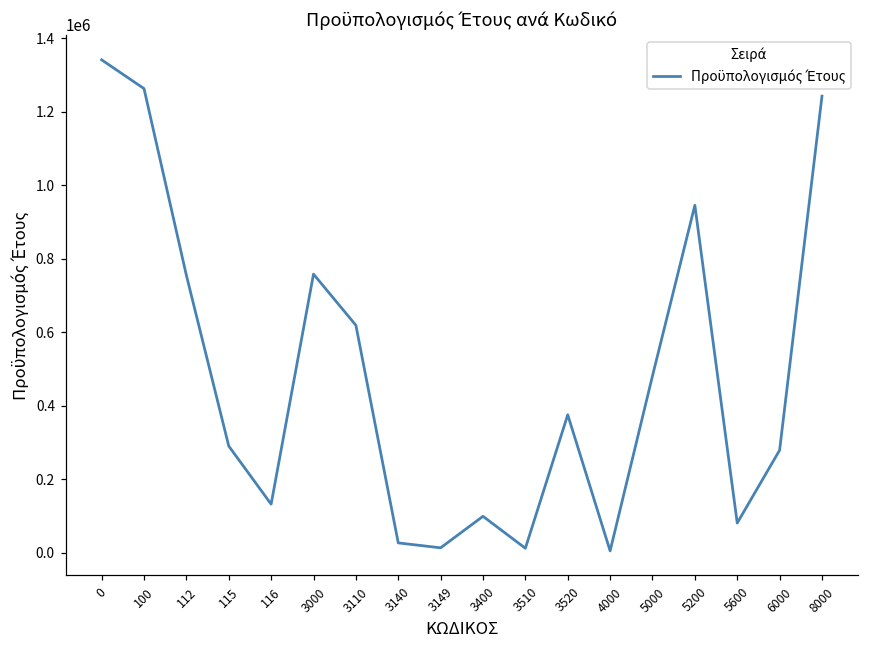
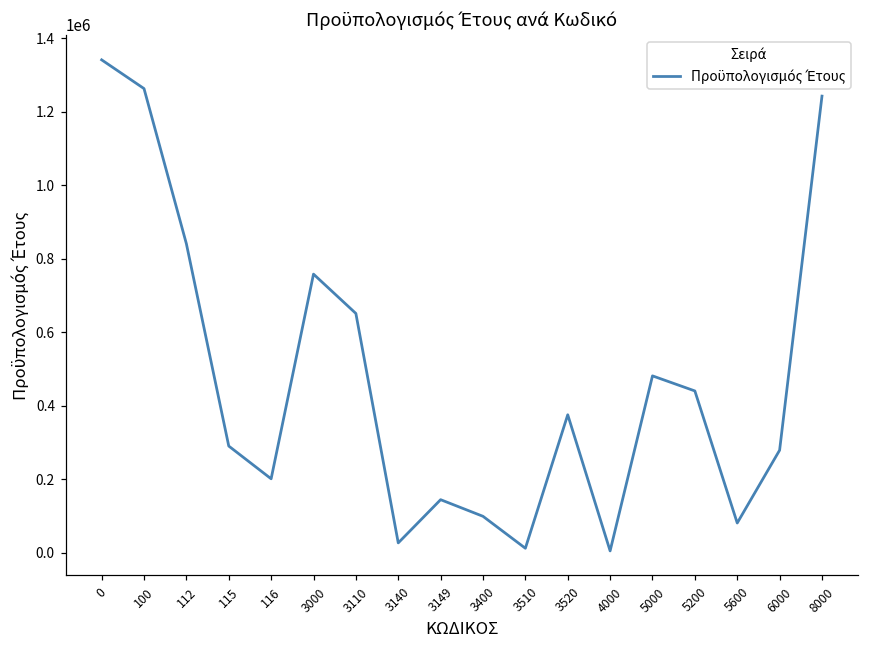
  {
    "0": 1340000,
    "100": 1260000,
-   "112": 750000,
+   "112": 840000,
    "115": 290000,
-   "116": 130000,
+   "116": 200000,
    "3000": 760000,
-   "3110": 620000,
+   "3110": 650000,
    "3140": 30000,
-   "3149": 10000,
+   "3149": 140000,
    "3400": 100000,
    "3510": 10000,
    "3520": 380000,
    "4000": 0,
    "5000": 480000,
-   "5200": 950000,
+   "5200": 440000,
    "5600": 80000,
    "6000": 280000,
    "8000": 1240000
  }
